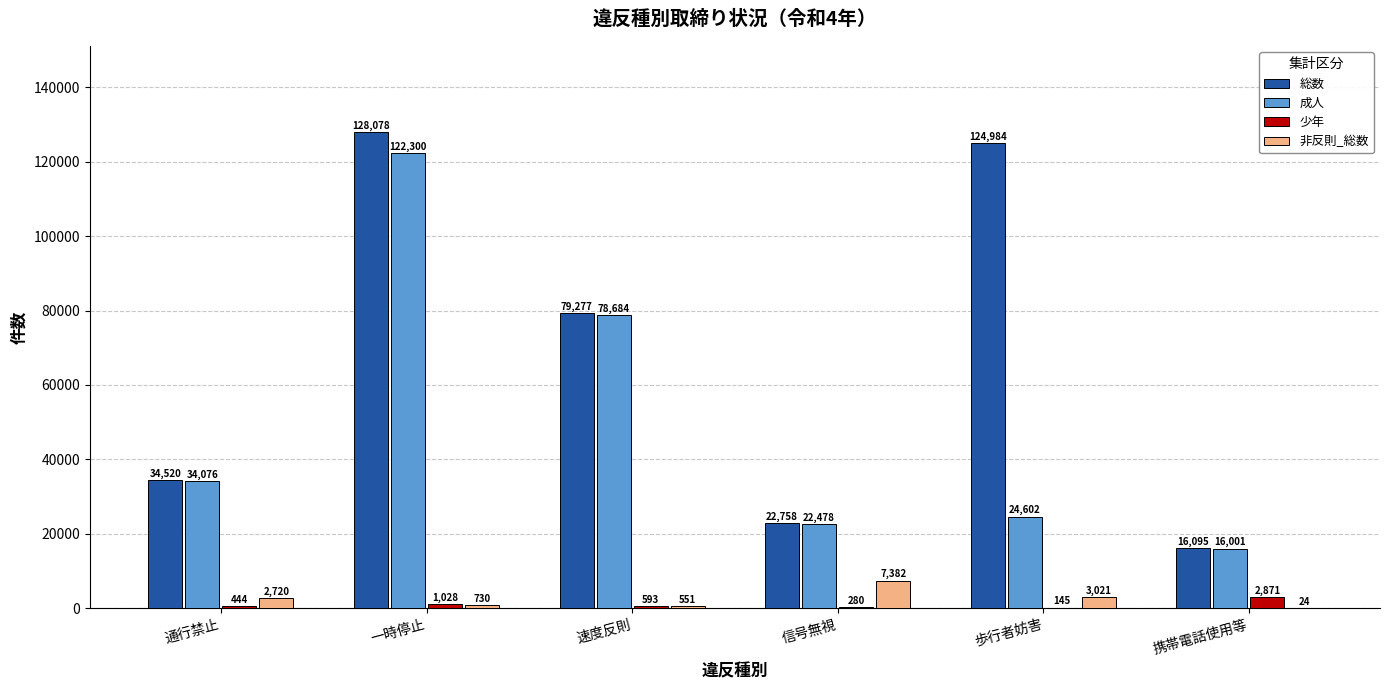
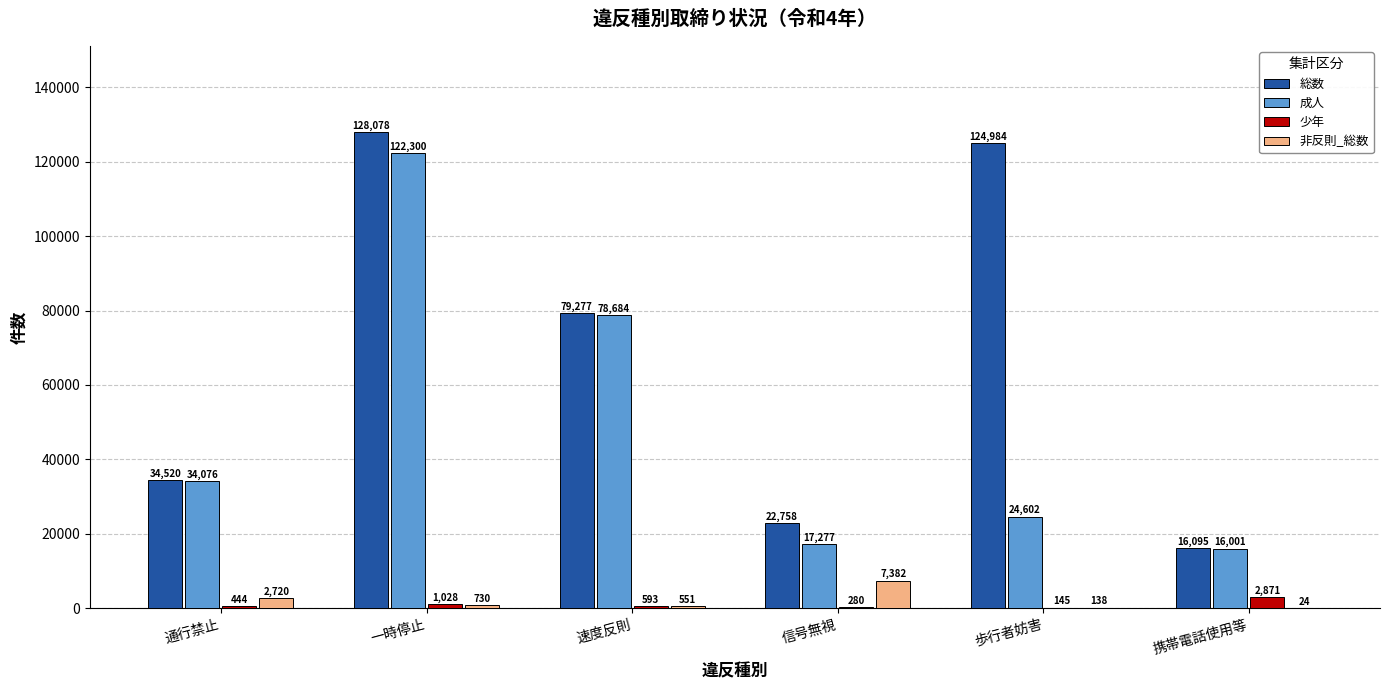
  {
    "総数": {
      "通行禁止": "34,520",
      "一時停止": "128,078",
      "速度反則": "79,277",
      "信号無視": "22,758",
      "歩行者妨害": "124,984",
      "携帯電話使用等": "16,095"
    },
    "成人": {
      "通行禁止": "34,076",
      "一時停止": "122,300",
      "速度反則": "78,684",
-     "信号無視": "22,478",
+     "信号無視": "17,277",
      "歩行者妨害": "24,602",
      "携帯電話使用等": "16,001"
    },
    "少年": {
      "通行禁止": "444",
      "一時停止": "1,028",
      "速度反則": "593",
      "信号無視": "280",
      "歩行者妨害": "145",
      "携帯電話使用等": "2,871"
    },
    "非反則_総数": {
      "通行禁止": "2,720",
      "一時停止": "730",
      "速度反則": "551",
      "信号無視": "7,382",
-     "歩行者妨害": "3,021",
+     "歩行者妨害": "138",
      "携帯電話使用等": "24"
    }
  }
